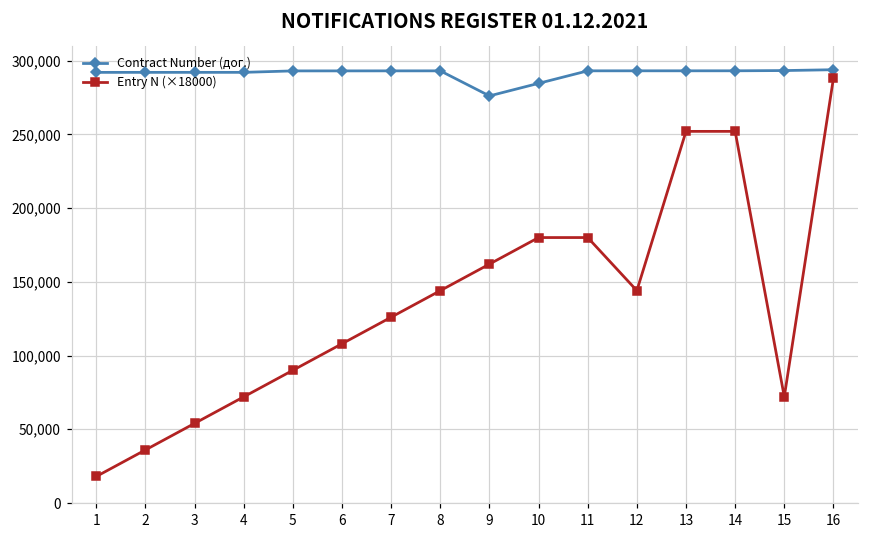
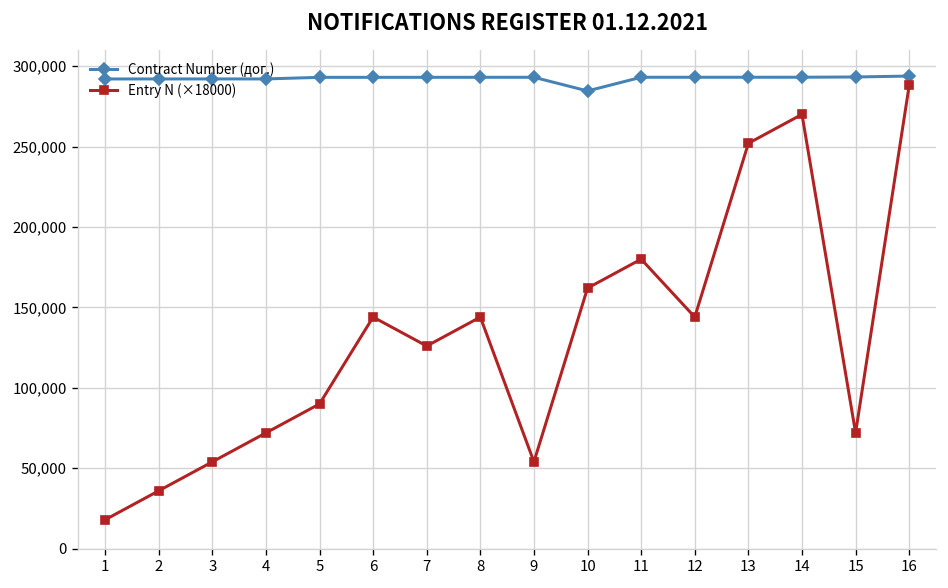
  {
    "Contract Number (дог.)": {
      "1": "292,000",
      "2": "292,000",
      "3": "292,000",
      "4": "292,000",
      "5": "293,000",
      "6": "293,000",
      "7": "293,000",
      "8": "293,000",
-     "9": "276,000",
+     "9": "293,000",
      "10": "285,000",
      "11": "293,000",
      "12": "293,000",
      "13": "293,000",
      "14": "293,000",
      "15": "293,000",
      "16": "294,000"
    },
    "Entry N (×18000)": {
      "1": "18,000",
      "2": "36,000",
      "3": "54,000",
      "4": "72,000",
      "5": "90,000",
-     "6": "108,000",
+     "6": "144,000",
      "7": "126,000",
      "8": "144,000",
-     "9": "162,000",
-     "10": "180,000",
+     "9": "54,000",
+     "10": "162,000",
      "11": "180,000",
      "12": "144,000",
      "13": "252,000",
-     "14": "252,000",
+     "14": "270,000",
      "15": "72,000",
      "16": "288,000"
    }
  }
